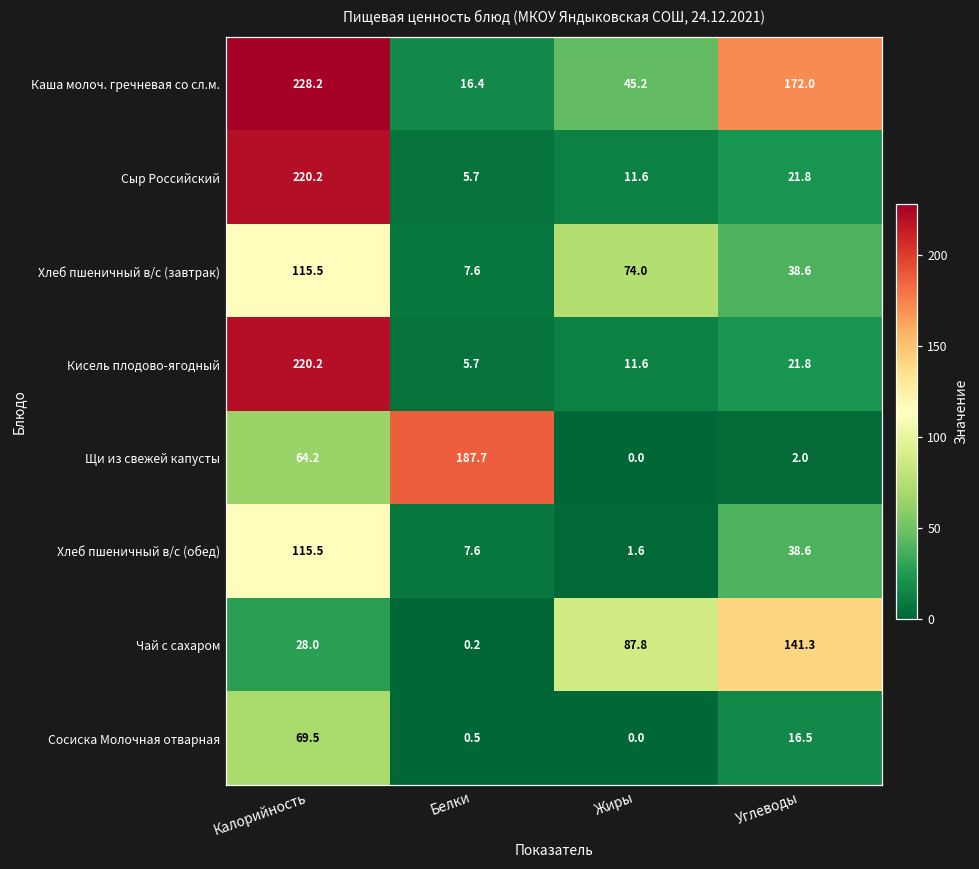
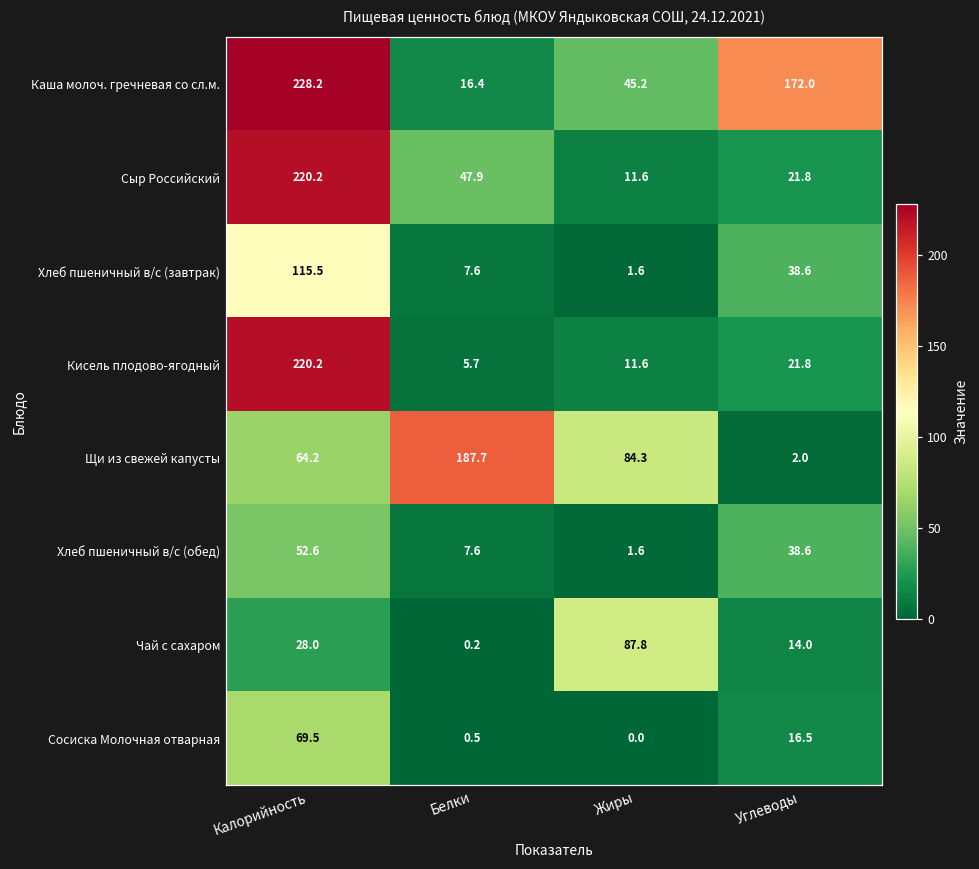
  {
    "Каша молоч. гречневая со сл.м.": {
      "Калорийность": 228.2,
      "Белки": 16.4,
      "Жиры": 45.2,
      "Углеводы": 172.0
    },
    "Сыр Российский": {
      "Калорийность": 220.2,
-     "Белки": 5.7,
+     "Белки": 47.9,
      "Жиры": 11.6,
      "Углеводы": 21.8
    },
    "Хлеб пшеничный в/с (завтрак)": {
      "Калорийность": 115.5,
      "Белки": 7.6,
-     "Жиры": 74.0,
+     "Жиры": 1.6,
      "Углеводы": 38.6
    },
    "Кисель плодово-ягодный": {
      "Калорийность": 220.2,
      "Белки": 5.7,
      "Жиры": 11.6,
      "Углеводы": 21.8
    },
    "Щи из свежей капусты": {
      "Калорийность": 64.2,
      "Белки": 187.7,
-     "Жиры": 0.0,
+     "Жиры": 84.3,
      "Углеводы": 2.0
    },
    "Хлеб пшеничный в/с (обед)": {
-     "Калорийность": 115.5,
+     "Калорийность": 52.6,
      "Белки": 7.6,
      "Жиры": 1.6,
      "Углеводы": 38.6
    },
    "Чай с сахаром": {
      "Калорийность": 28.0,
      "Белки": 0.2,
      "Жиры": 87.8,
-     "Углеводы": 141.3
+     "Углеводы": 14.0
    },
    "Сосиска Молочная отварная": {
      "Калорийность": 69.5,
      "Белки": 0.5,
      "Жиры": 0.0,
      "Углеводы": 16.5
    }
  }
